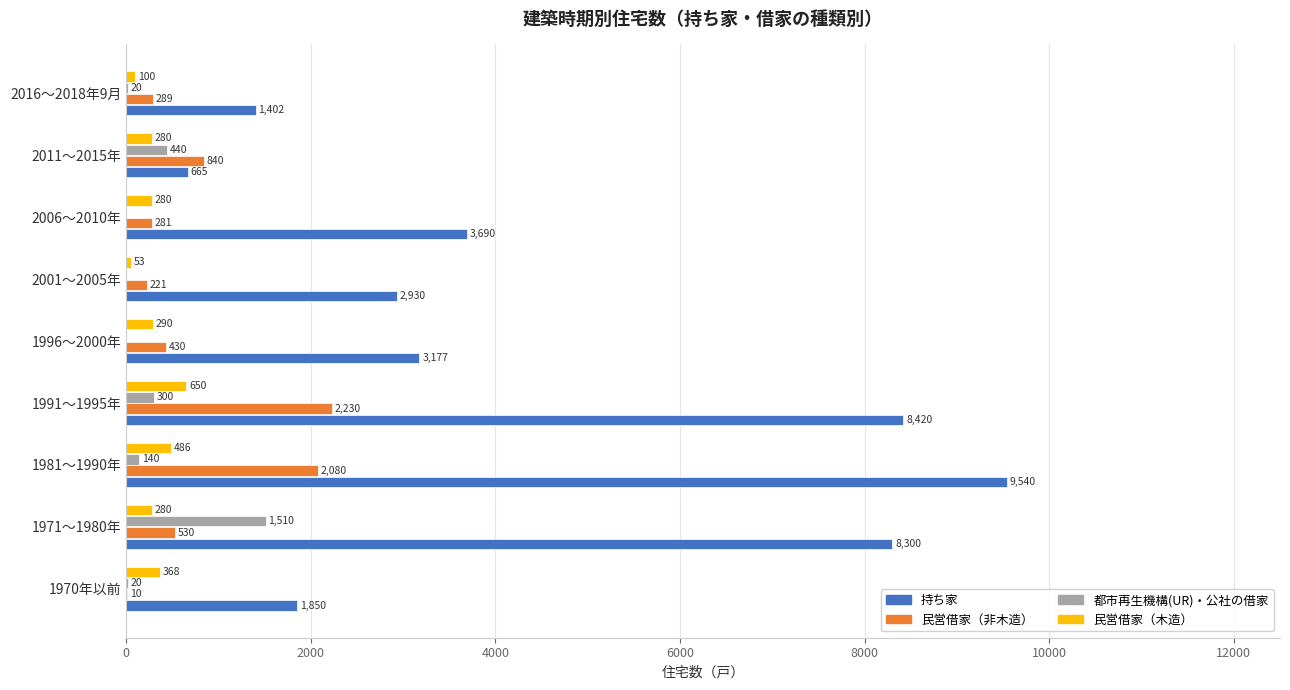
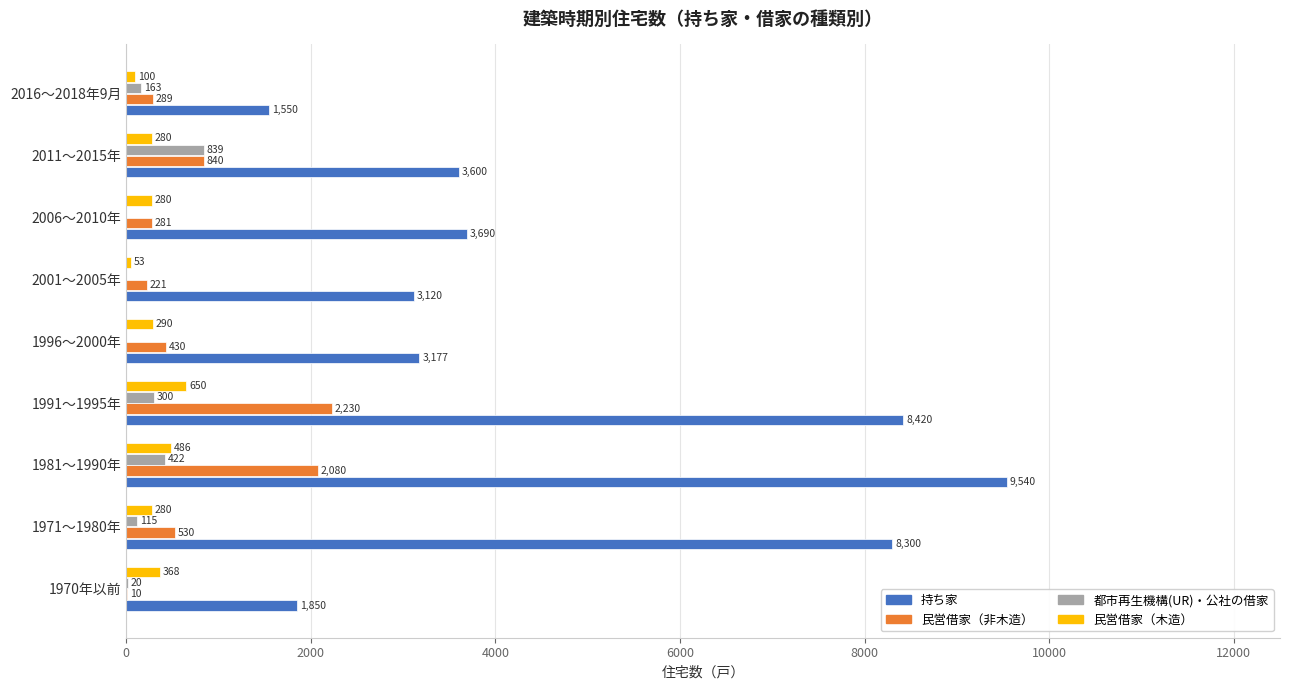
  {
    "持ち家": {
-     "2016～2018年9月": "1,402",
-     "2011～2015年": "665",
+     "2016～2018年9月": "1,550",
+     "2011～2015年": "3,600",
      "2006～2010年": "3,690",
-     "2001～2005年": "2,930",
+     "2001～2005年": "3,120",
      "1996～2000年": "3,177",
      "1991～1995年": "8,420",
      "1981～1990年": "9,540",
      "1971～1980年": "8,300",
      "1970年以前": "1,850"
    },
    "民営借家（非木造）": {
      "2016～2018年9月": "289",
      "2011～2015年": "840",
      "2006～2010年": "281",
      "2001～2005年": "221",
      "1996～2000年": "430",
      "1991～1995年": "2,230",
      "1981～1990年": "2,080",
      "1971～1980年": "530",
      "1970年以前": "10"
    },
    "都市再生機構(UR)・公社の借家": {
-     "2016～2018年9月": "20",
-     "2011～2015年": "440",
+     "2016～2018年9月": "163",
+     "2011～2015年": "839",
      "1991～1995年": "300",
-     "1981～1990年": "140",
-     "1971～1980年": "1,510",
+     "1981～1990年": "422",
+     "1971～1980年": "115",
      "1970年以前": "20"
    },
    "民営借家（木造）": {
      "2016～2018年9月": "100",
      "2011～2015年": "280",
      "2006～2010年": "280",
      "2001～2005年": "53",
      "1996～2000年": "290",
      "1991～1995年": "650",
      "1981～1990年": "486",
      "1971～1980年": "280",
      "1970年以前": "368"
    }
  }
